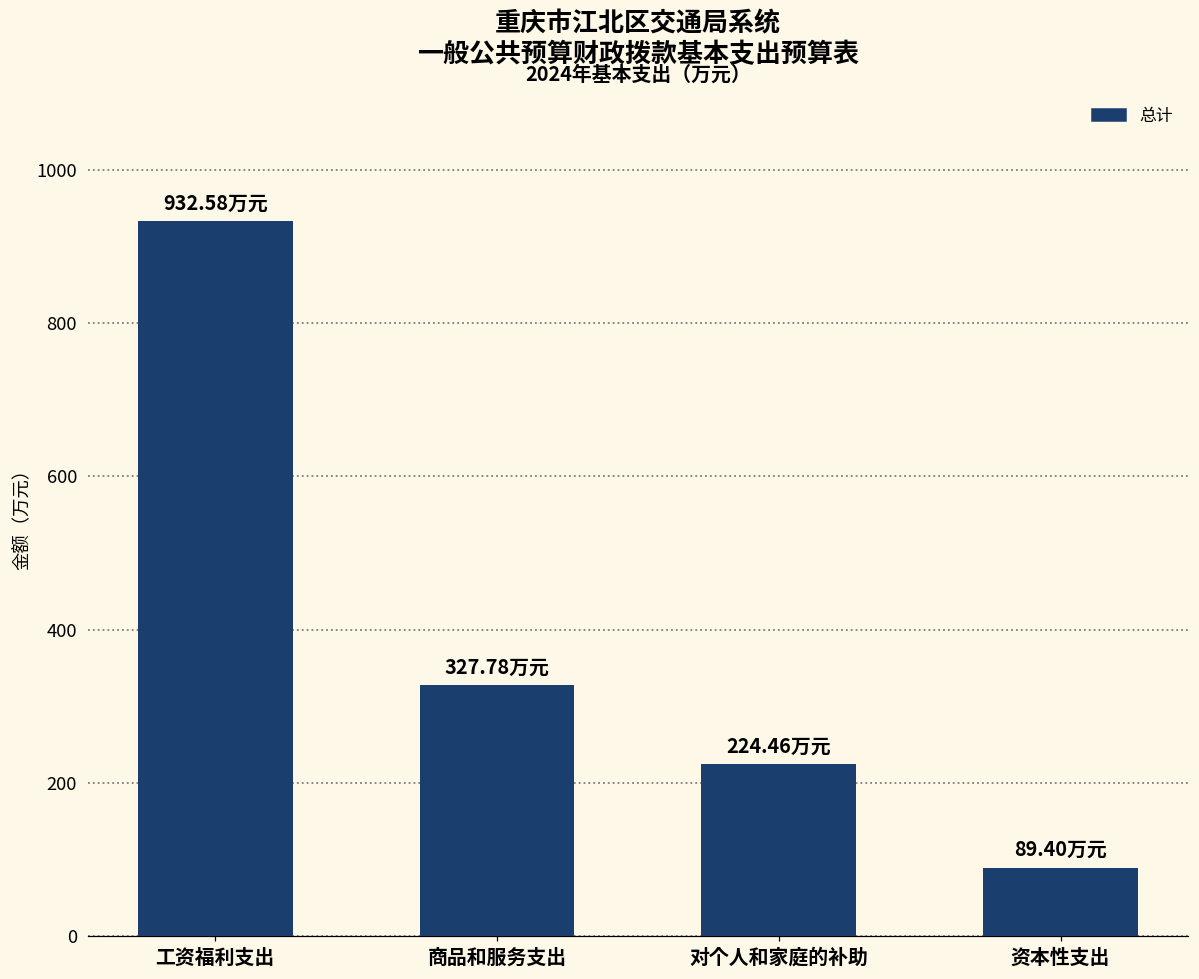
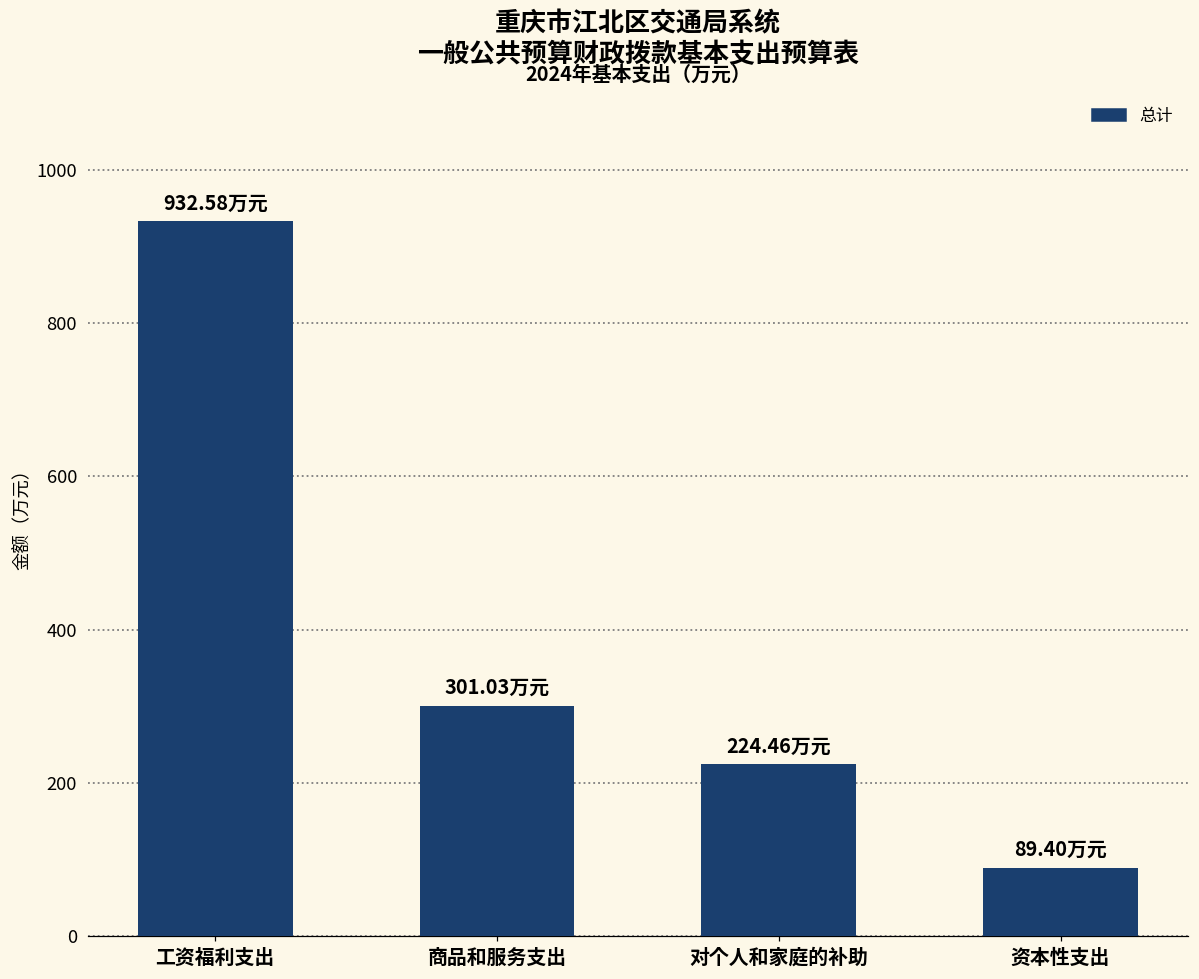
  {
    "工资福利支出": 932.58,
-   "商品和服务支出": 327.78,
+   "商品和服务支出": 301.03,
    "对个人和家庭的补助": 224.46,
    "资本性支出": 89.40
  }
